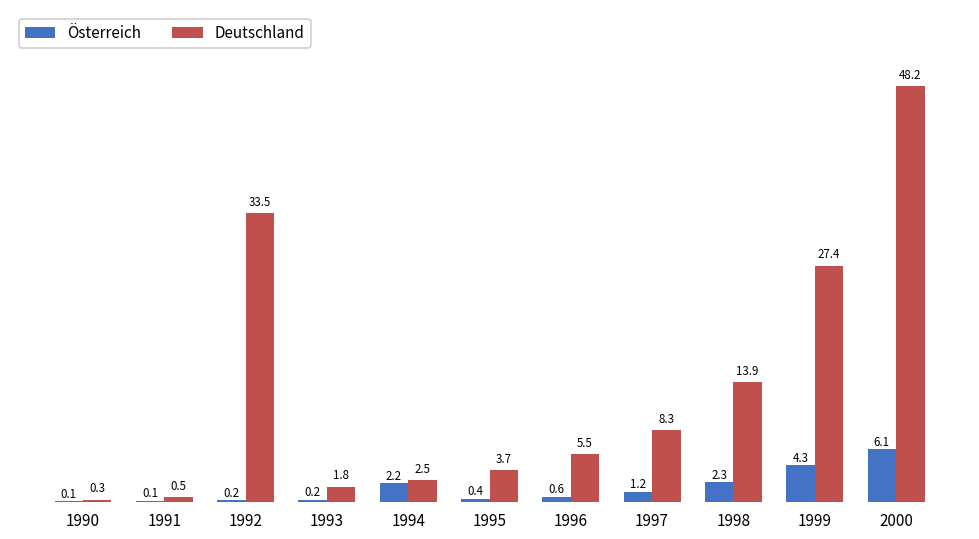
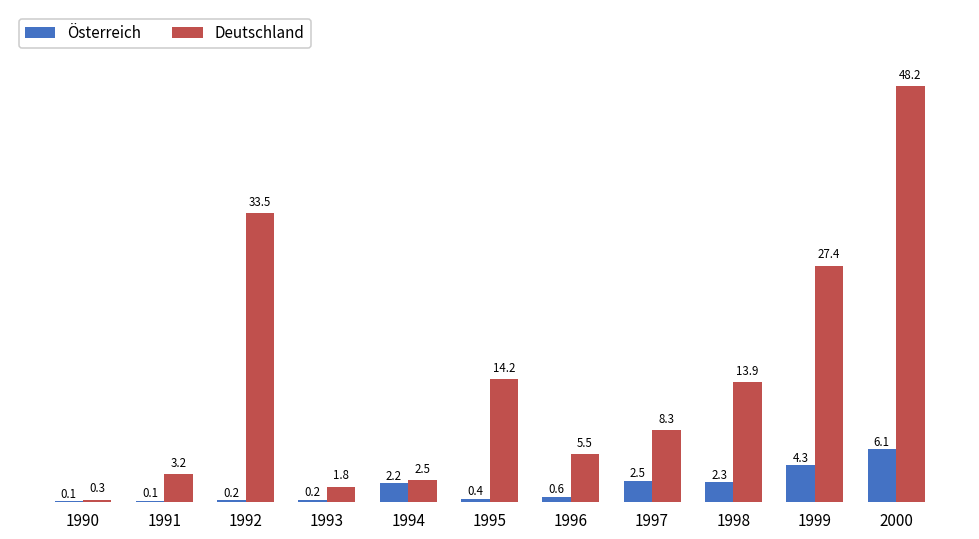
  {
    "Österreich": {
-     "1997": 1.2
+     "1997": 2.5
    },
    "Deutschland": {
-     "1991": 0.5,
-     "1995": 3.7
+     "1991": 3.2,
+     "1995": 14.2
    }
  }
